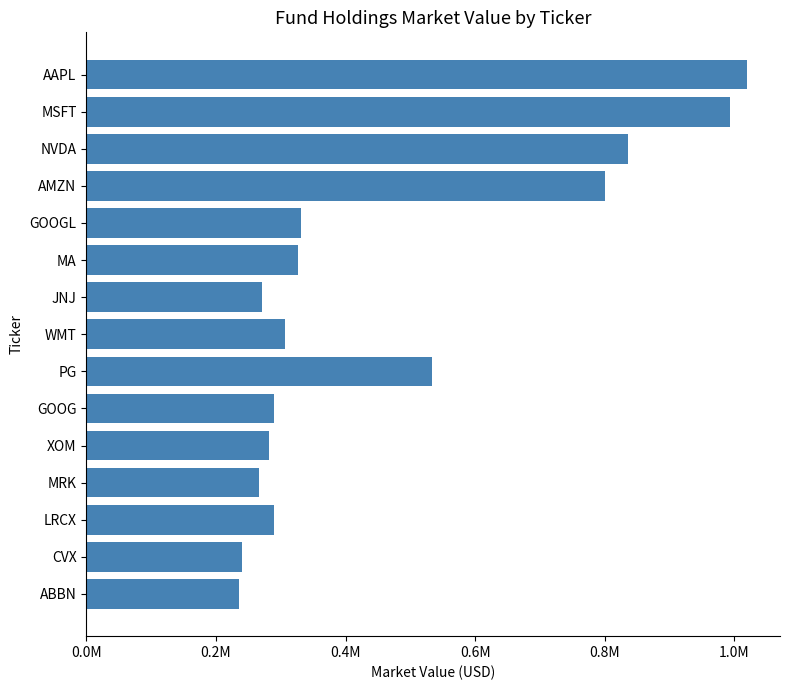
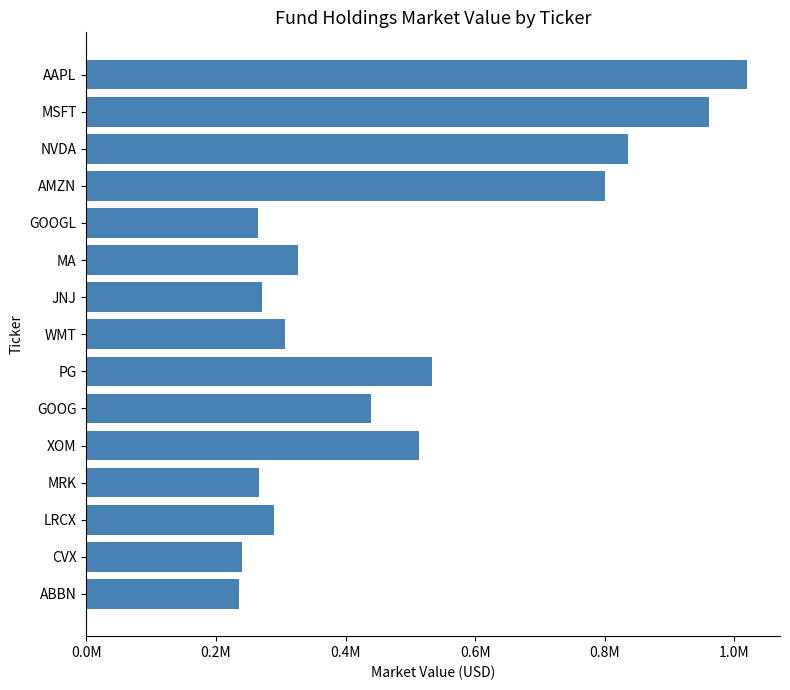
  {
    "AAPL": 1020000,
-   "MSFT": 990000,
+   "MSFT": 960000,
    "NVDA": 840000,
    "AMZN": 800000,
-   "GOOGL": 330000,
+   "GOOGL": 260000,
    "MA": 330000,
    "JNJ": 270000,
    "WMT": 310000,
    "PG": 530000,
-   "GOOG": 290000,
-   "XOM": 280000,
+   "GOOG": 440000,
+   "XOM": 510000,
    "MRK": 270000,
    "LRCX": 290000,
    "CVX": 240000,
    "ABBN": 240000
  }
